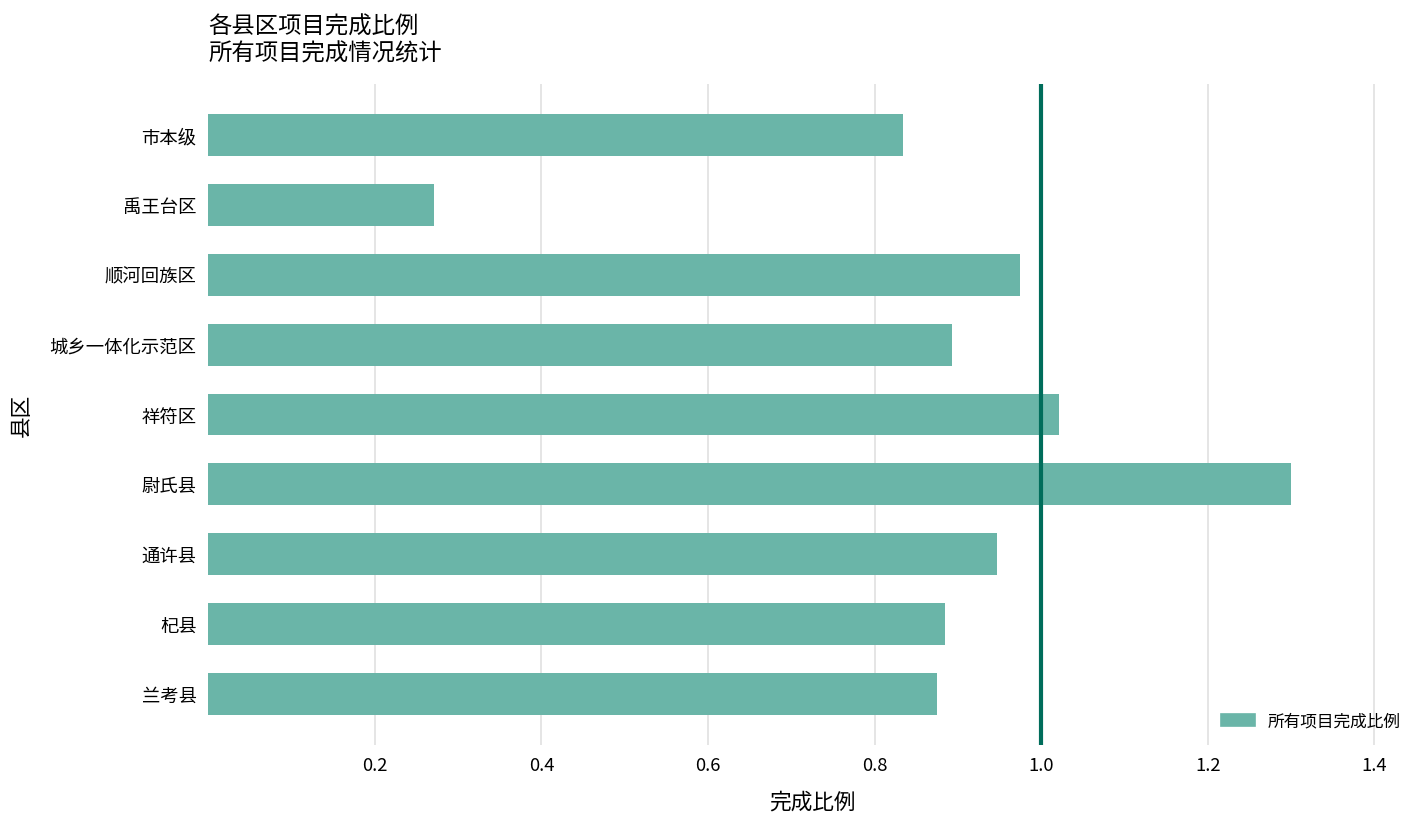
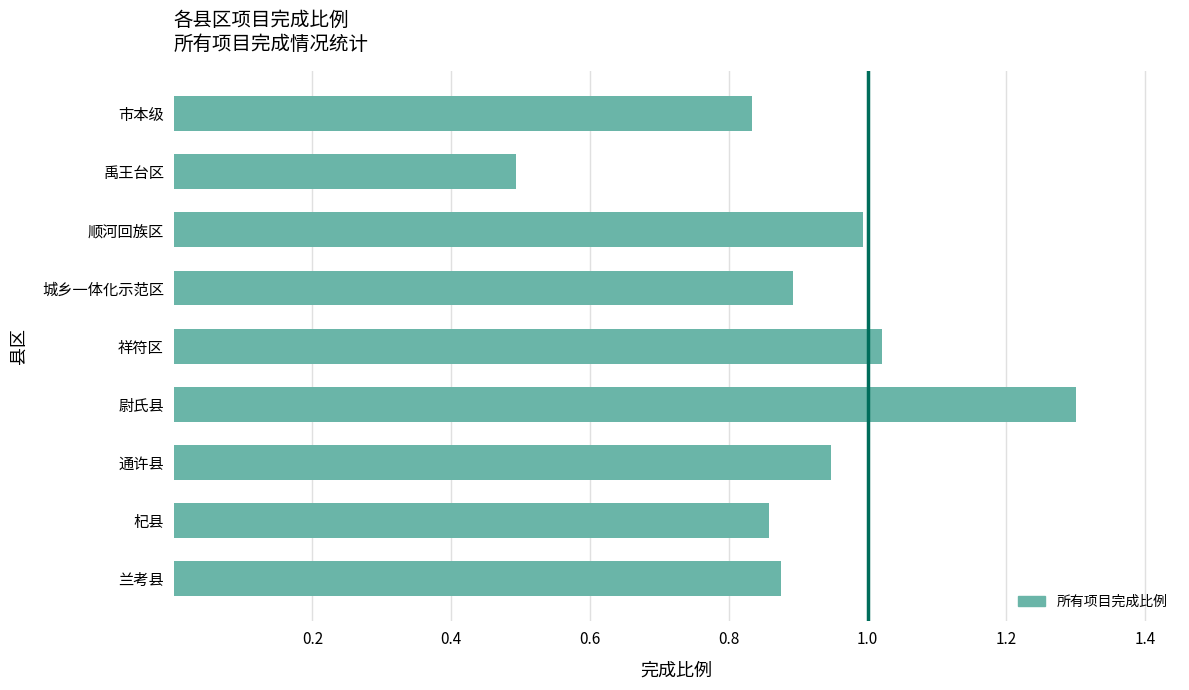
  {
    "市本级": 0.83,
-   "禹王台区": 0.27,
-   "顺河回族区": 0.97,
+   "禹王台区": 0.49,
+   "顺河回族区": 0.99,
    "城乡一体化示范区": 0.89,
    "祥符区": 1.02,
    "尉氏县": 1.30,
    "通许县": 0.95,
-   "杞县": 0.89,
+   "杞县": 0.86,
    "兰考县": 0.88
  }
